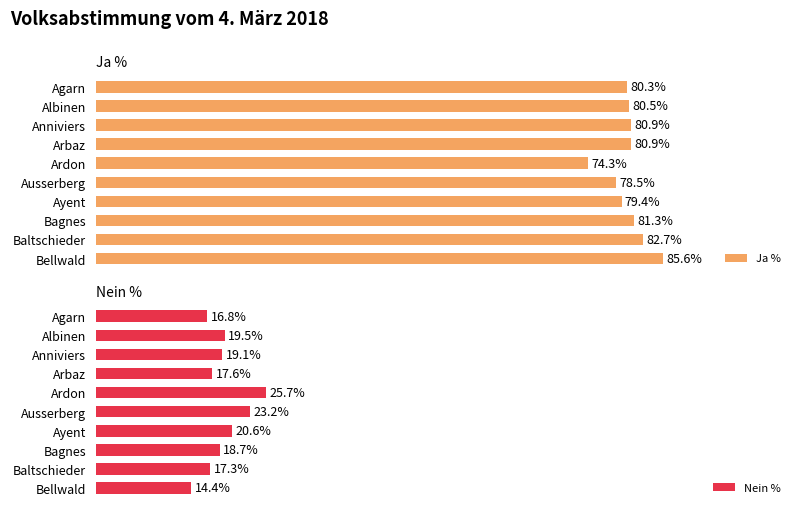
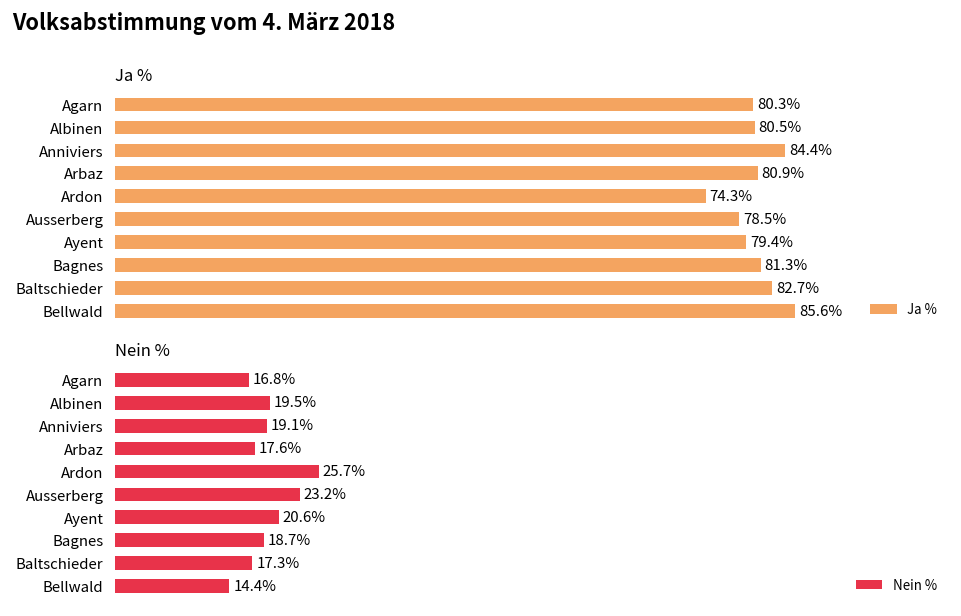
  {
    "Ja %": {
      "Agarn": "80.3%",
      "Albinen": "80.5%",
-     "Anniviers": "80.9%",
+     "Anniviers": "84.4%",
      "Arbaz": "80.9%",
      "Ardon": "74.3%",
      "Ausserberg": "78.5%",
      "Ayent": "79.4%",
      "Bagnes": "81.3%",
      "Baltschieder": "82.7%",
      "Bellwald": "85.6%"
    },
    "Nein %": {
      "Agarn": "16.8%",
      "Albinen": "19.5%",
      "Anniviers": "19.1%",
      "Arbaz": "17.6%",
      "Ardon": "25.7%",
      "Ausserberg": "23.2%",
      "Ayent": "20.6%",
      "Bagnes": "18.7%",
      "Baltschieder": "17.3%",
      "Bellwald": "14.4%"
    }
  }
